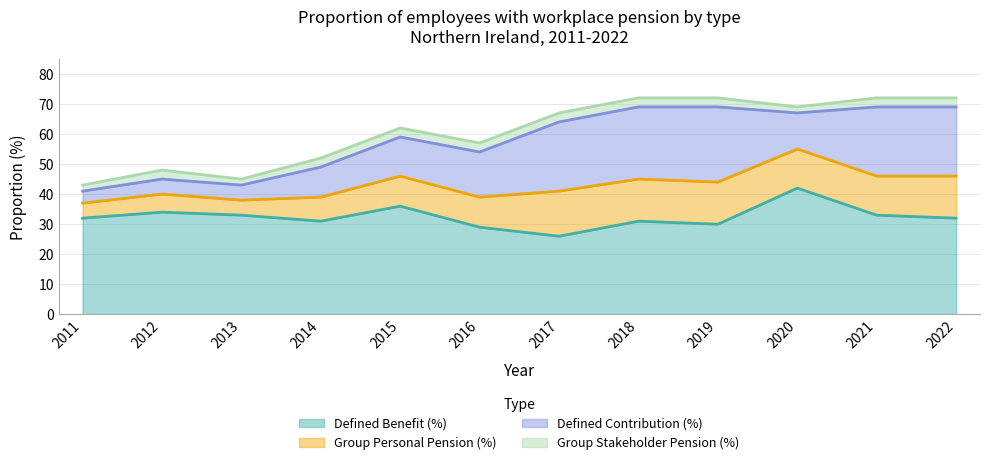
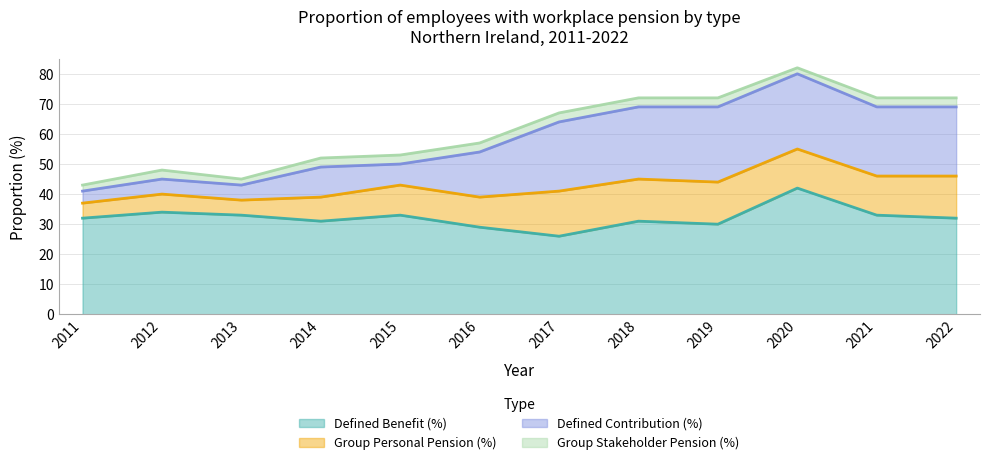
  {
    "Defined Benefit (%)": {
      "2011": 32,
      "2012": 34,
      "2013": 33,
      "2014": 31,
-     "2015": 36,
+     "2015": 33,
      "2016": 29,
      "2017": 26,
      "2018": 31,
      "2019": 30,
      "2020": 42,
      "2021": 33,
      "2022": 32
    },
    "Group Personal Pension (%)": {
      "2011": 5,
      "2012": 6,
      "2013": 5,
      "2014": 8,
      "2015": 10,
      "2016": 10,
      "2017": 15,
      "2018": 14,
      "2019": 14,
      "2020": 13,
      "2021": 13,
      "2022": 14
    },
    "Defined Contribution (%)": {
      "2011": 4,
      "2012": 5,
      "2013": 5,
      "2014": 10,
-     "2015": 13,
+     "2015": 7,
      "2016": 15,
      "2017": 23,
      "2018": 24,
      "2019": 25,
-     "2020": 12,
+     "2020": 25,
      "2021": 23,
      "2022": 23
    },
    "Group Stakeholder Pension (%)": {
      "2011": 2,
      "2012": 3,
      "2013": 2,
      "2014": 3,
      "2015": 3,
      "2016": 3,
      "2017": 3,
      "2018": 3,
      "2019": 3,
      "2020": 2,
      "2021": 3,
      "2022": 3
    }
  }
